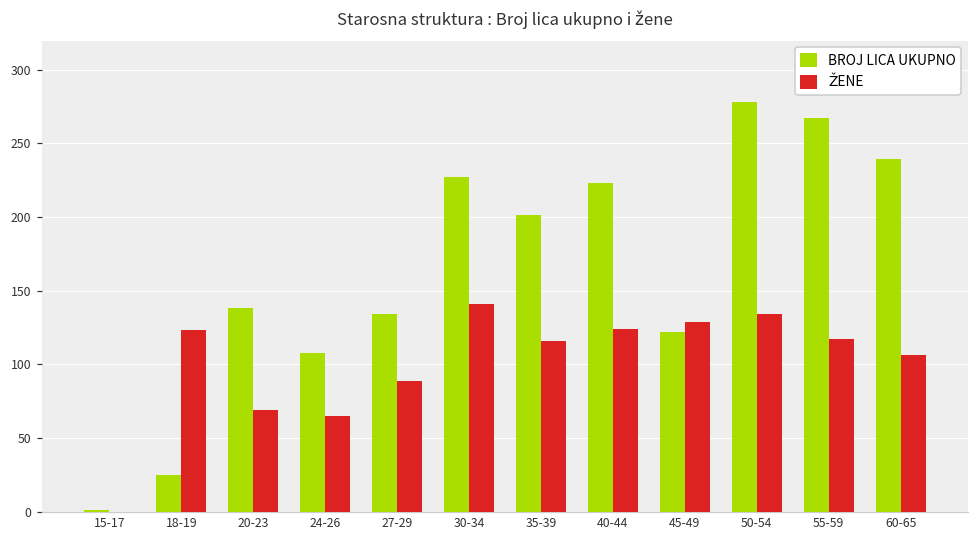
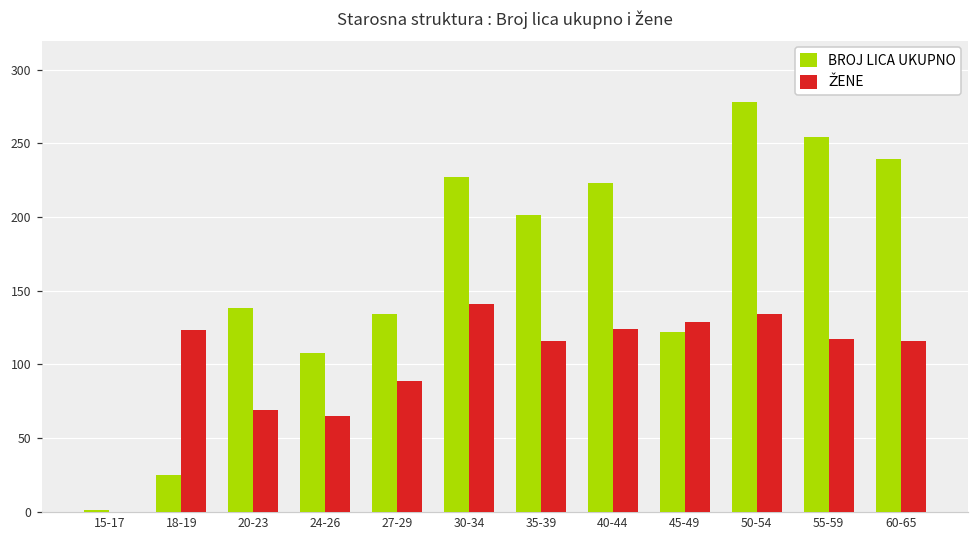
  {
    "BROJ LICA UKUPNO": {
      "18-19": 25,
      "20-23": 138,
      "24-26": 108,
      "27-29": 134,
      "30-34": 227,
      "35-39": 201,
      "40-44": 223,
      "45-49": 122,
      "50-54": 278,
-     "55-59": 267,
+     "55-59": 254,
      "60-65": 239
    },
    "ŽENE": {
      "15-17": 0,
      "18-19": 123,
      "20-23": 69,
      "24-26": 65,
      "27-29": 89,
      "30-34": 141,
      "35-39": 116,
      "40-44": 124,
      "45-49": 129,
      "50-54": 134,
      "55-59": 117,
-     "60-65": 106
+     "60-65": 116
    }
  }
